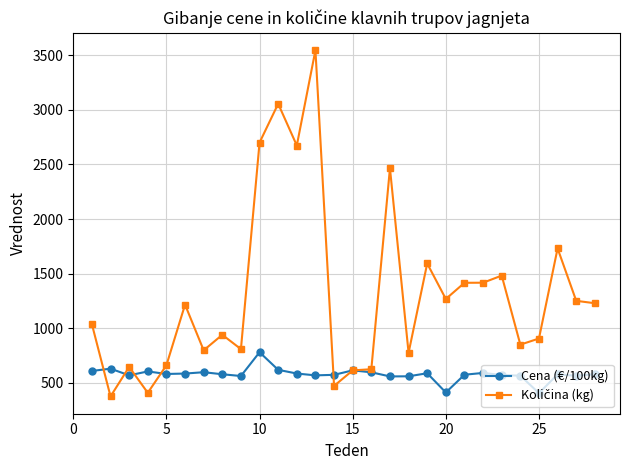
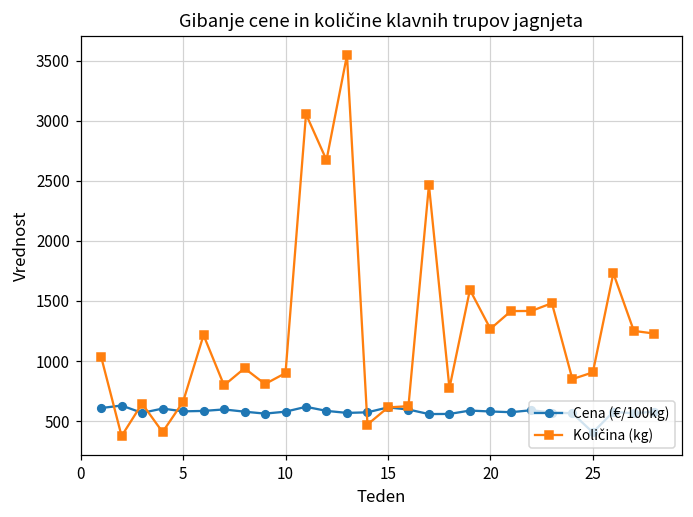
  {
    "Cena (€/100kg)": {
      "5": 580,
-     "10": 780,
-     "20": 410
+     "10": 580,
+     "20": 580
    },
    "Količina (kg)": {
      "5": 660,
-     "10": 2700,
+     "10": 900,
      "20": 1270,
      "25": 910
    }
  }
